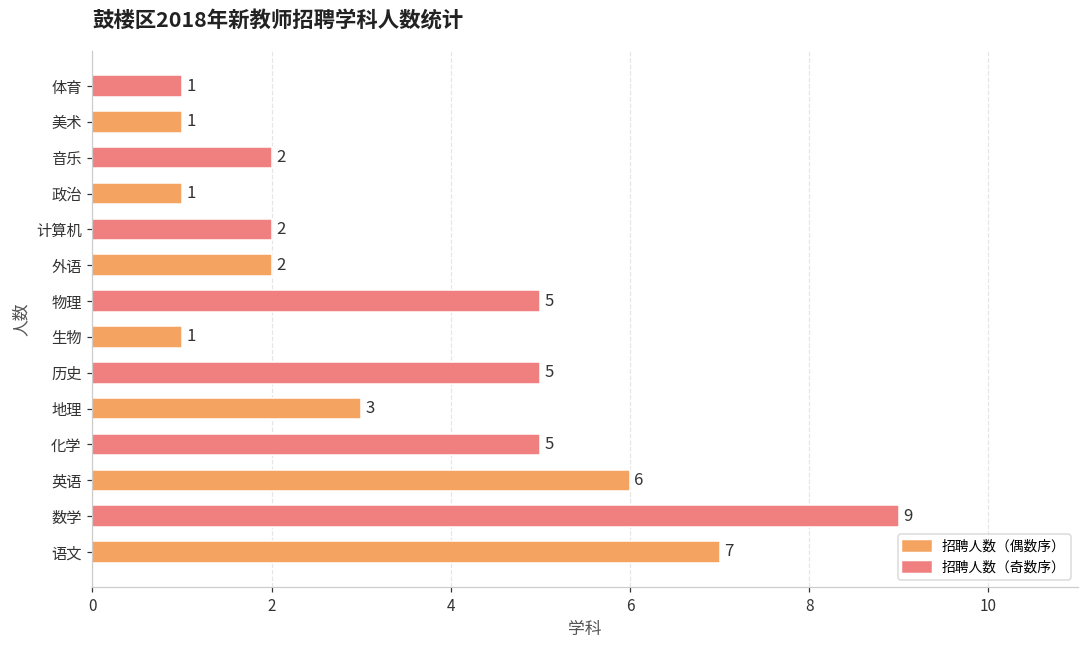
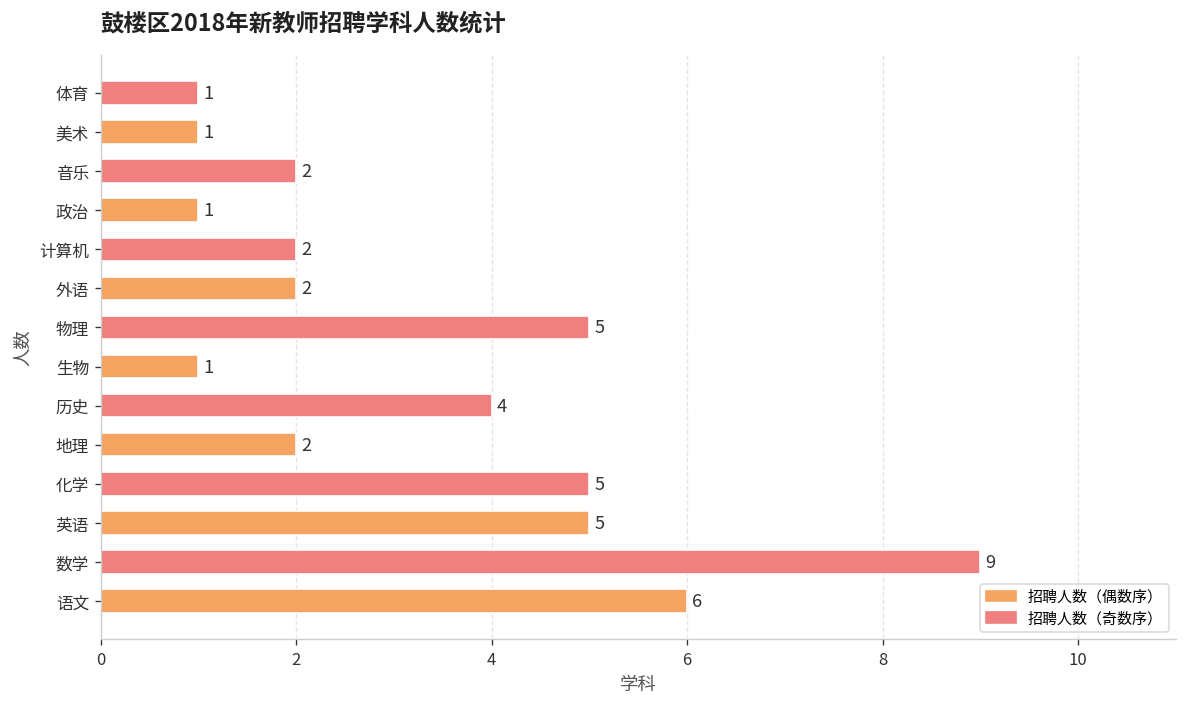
  {
    "体育": 1,
    "美术": 1,
    "音乐": 2,
    "政治": 1,
    "计算机": 2,
    "外语": 2,
    "物理": 5,
    "生物": 1,
-   "历史": 5,
-   "地理": 3,
+   "历史": 4,
+   "地理": 2,
    "化学": 5,
-   "英语": 6,
+   "英语": 5,
    "数学": 9,
-   "语文": 7
+   "语文": 6
  }
